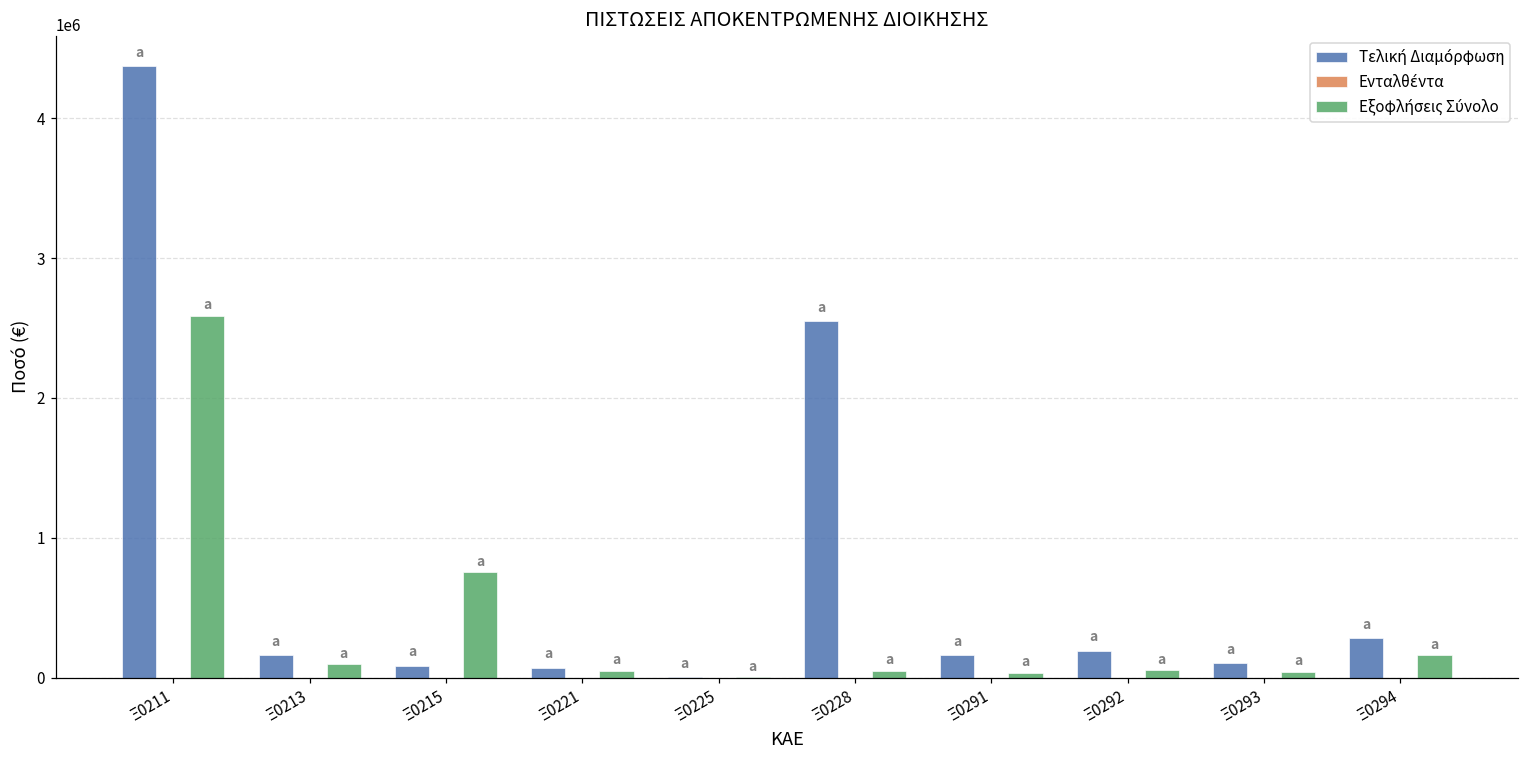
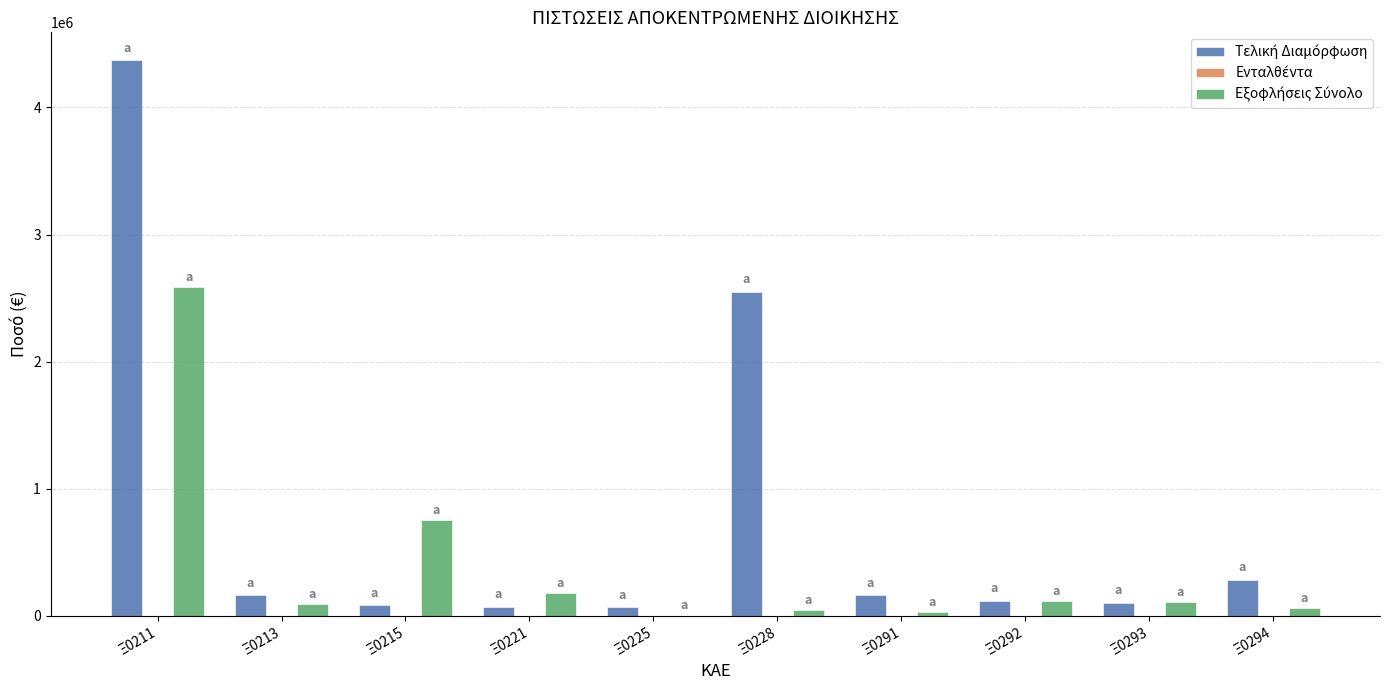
  {
    "Τελική Διαμόρφωση": {
      "Ξ0211": 4370000,
      "Ξ0213": 160000,
      "Ξ0215": 90000,
      "Ξ0221": 70000,
-     "Ξ0225": 0,
+     "Ξ0225": 70000,
      "Ξ0228": 2550000,
      "Ξ0291": 160000,
-     "Ξ0292": 190000,
+     "Ξ0292": 120000,
      "Ξ0293": 100000,
      "Ξ0294": 280000
    },
    "Ενταλθέντα": {
      "Ξ0211": 0,
      "Ξ0213": 0,
      "Ξ0215": 0,
      "Ξ0221": 0,
      "Ξ0225": 0,
      "Ξ0228": 0,
      "Ξ0291": 0,
      "Ξ0292": 0,
      "Ξ0293": 0,
      "Ξ0294": 0
    },
    "Εξοφλήσεις Σύνολο": {
      "Ξ0211": 2590000,
      "Ξ0213": 90000,
      "Ξ0215": 750000,
-     "Ξ0221": 50000,
+     "Ξ0221": 180000,
      "Ξ0228": 50000,
      "Ξ0291": 30000,
-     "Ξ0292": 50000,
-     "Ξ0293": 40000,
-     "Ξ0294": 160000
+     "Ξ0292": 120000,
+     "Ξ0293": 110000,
+     "Ξ0294": 60000
    }
  }
